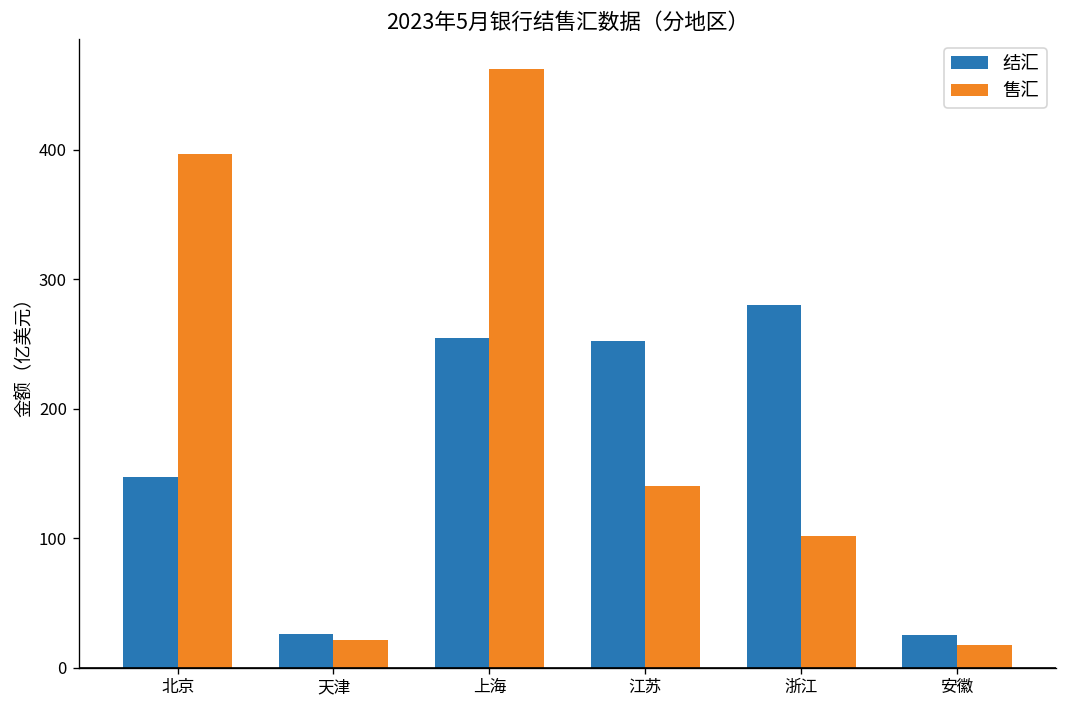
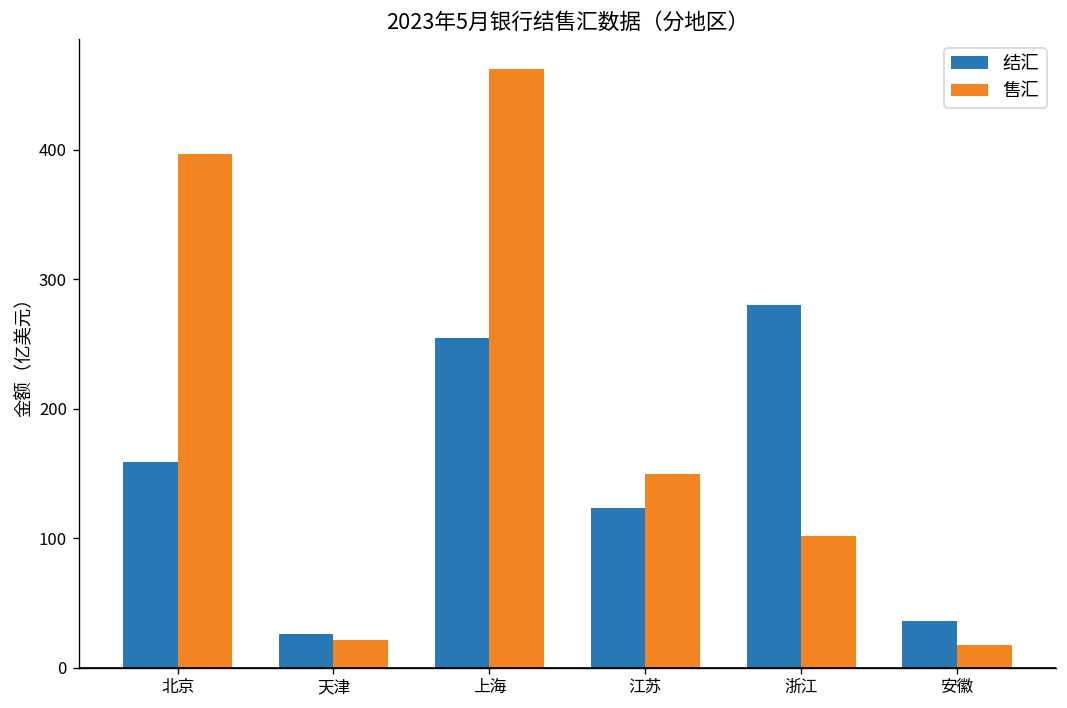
  {
    "结汇": {
-     "北京": 147,
+     "北京": 159,
      "天津": 26,
      "上海": 254,
-     "江苏": 252,
+     "江苏": 123,
      "浙江": 280,
-     "安徽": 25
+     "安徽": 36
    },
    "售汇": {
      "北京": 397,
      "天津": 21,
      "上海": 462,
-     "江苏": 140,
+     "江苏": 149,
      "浙江": 102,
      "安徽": 17
    }
  }
